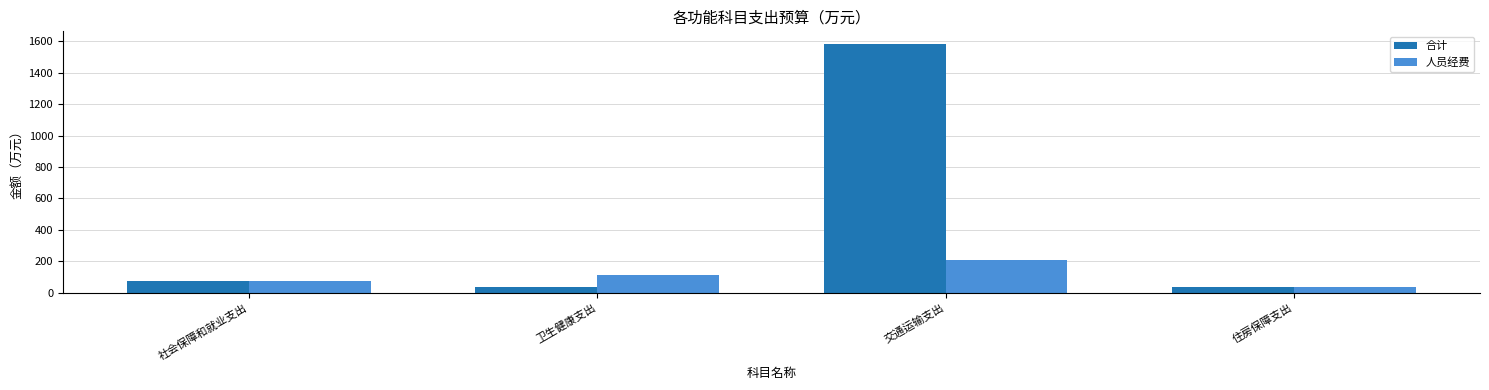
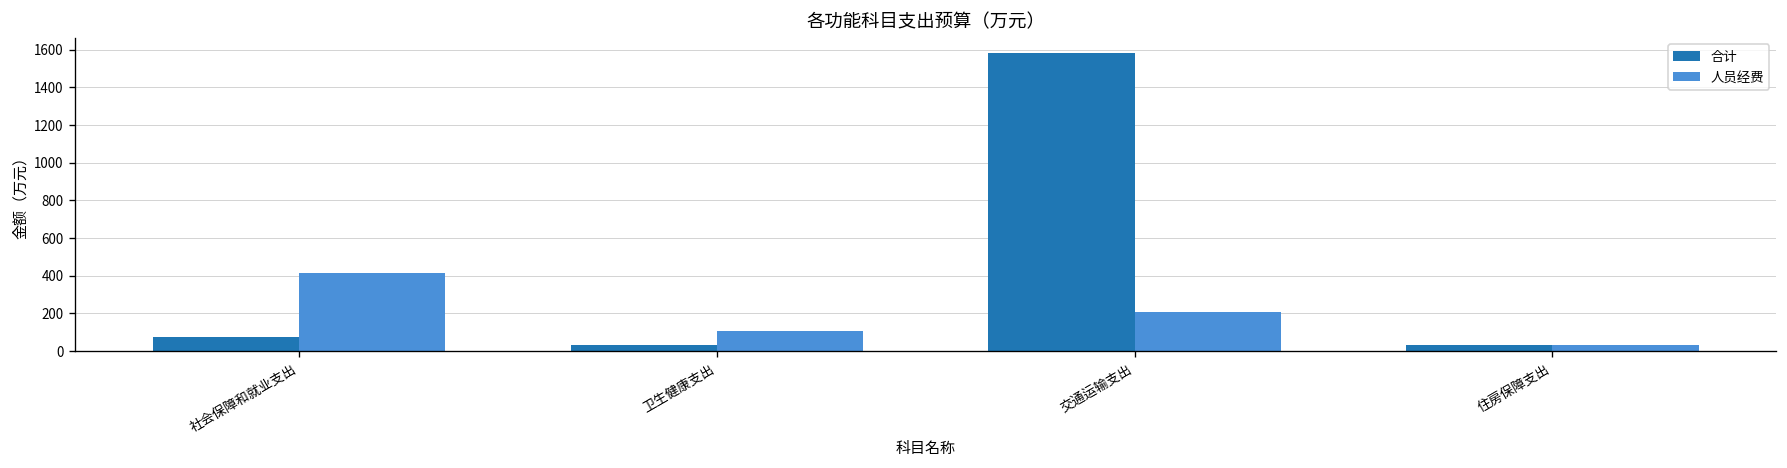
  {
    "合计": {
      "社会保障和就业支出": 80,
      "卫生健康支出": 30,
      "交通运输支出": 1590,
      "住房保障支出": 30
    },
    "人员经费": {
-     "社会保障和就业支出": 80,
+     "社会保障和就业支出": 410,
      "卫生健康支出": 110,
      "交通运输支出": 210,
      "住房保障支出": 30
    }
  }
